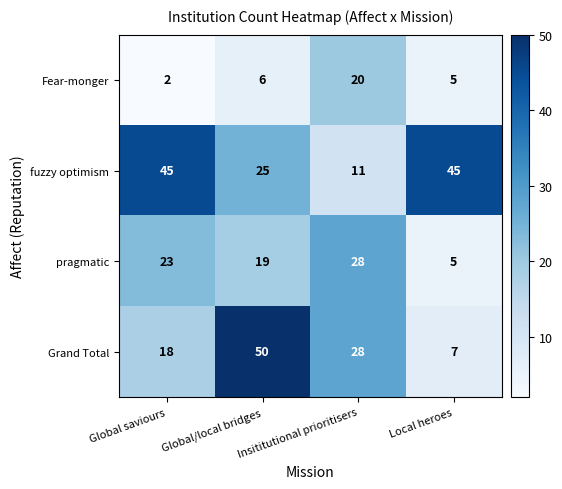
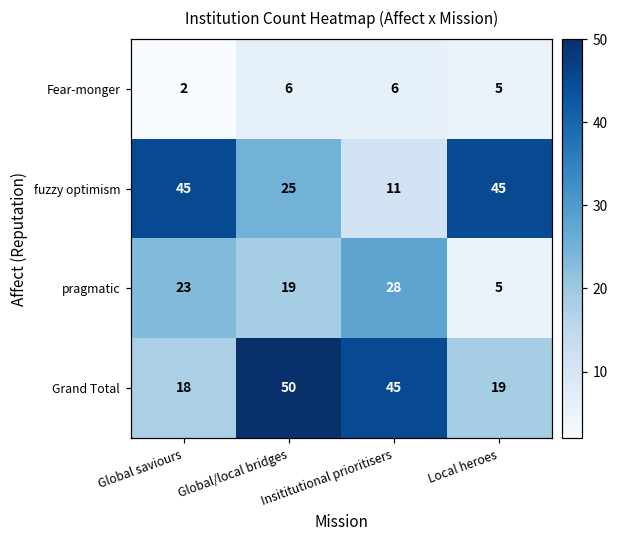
  {
    "Fear-monger": {
      "Global saviours": 2,
      "Global/local bridges": 6,
-     "Insititutional prioritisers": 20,
+     "Insititutional prioritisers": 6,
      "Local heroes": 5
    },
    "fuzzy optimism": {
      "Global saviours": 45,
      "Global/local bridges": 25,
      "Insititutional prioritisers": 11,
      "Local heroes": 45
    },
    "pragmatic": {
      "Global saviours": 23,
      "Global/local bridges": 19,
      "Insititutional prioritisers": 28,
      "Local heroes": 5
    },
    "Grand Total": {
      "Global saviours": 18,
      "Global/local bridges": 50,
-     "Insititutional prioritisers": 28,
-     "Local heroes": 7
+     "Insititutional prioritisers": 45,
+     "Local heroes": 19
    }
  }
